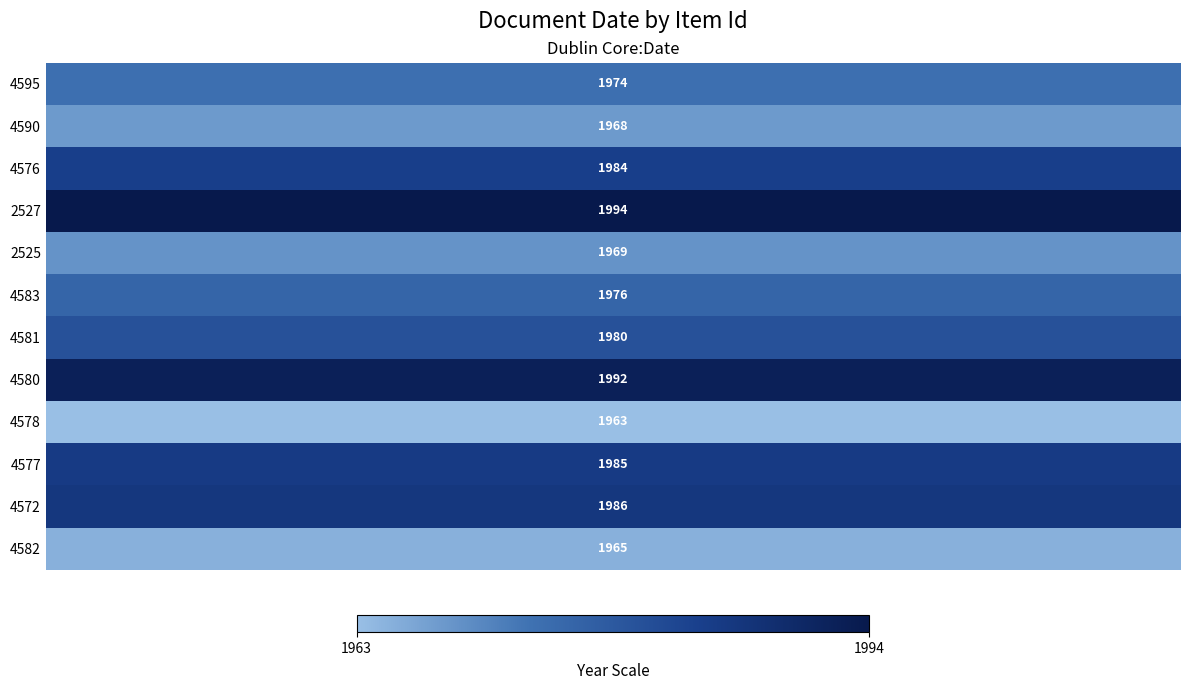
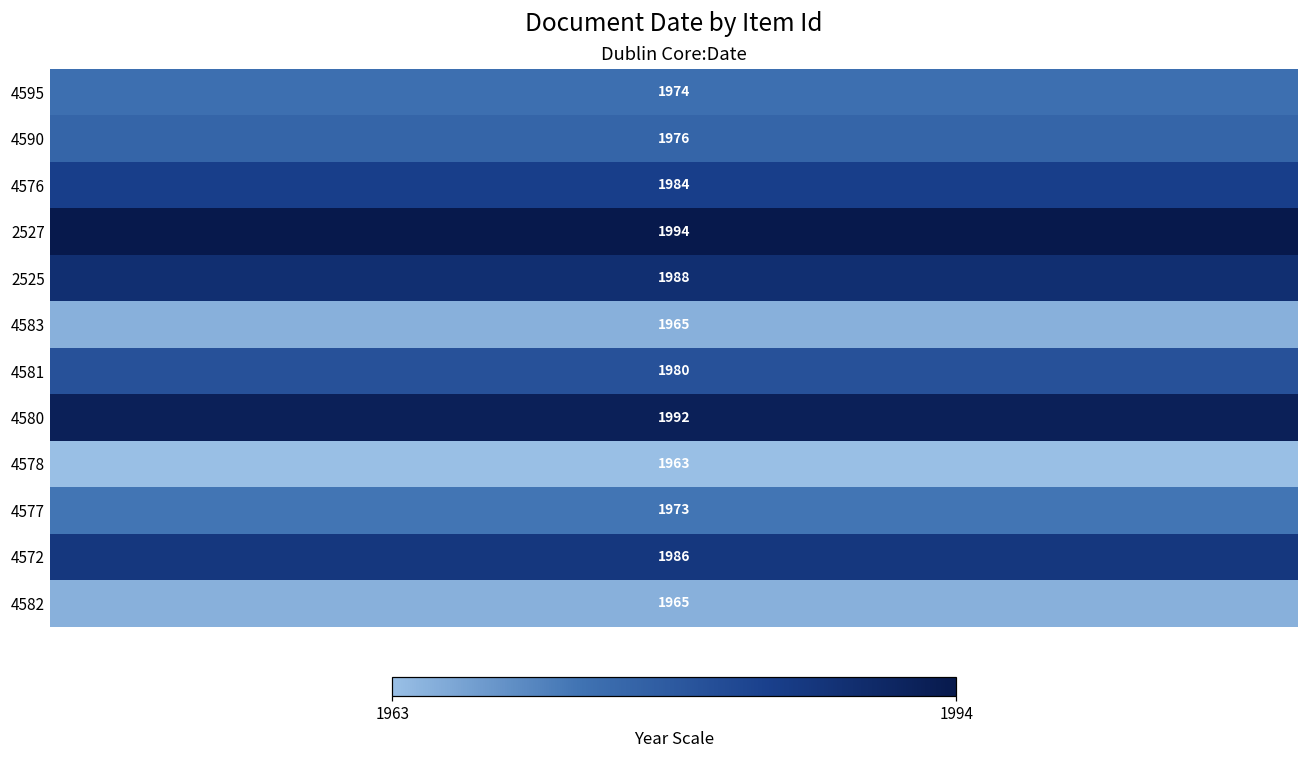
  {
    "4595": {
      "Dublin Core:Date": 1974
    },
    "4590": {
-     "Dublin Core:Date": 1968
+     "Dublin Core:Date": 1976
    },
    "4576": {
      "Dublin Core:Date": 1984
    },
    "2527": {
      "Dublin Core:Date": 1994
    },
    "2525": {
-     "Dublin Core:Date": 1969
+     "Dublin Core:Date": 1988
    },
    "4583": {
-     "Dublin Core:Date": 1976
+     "Dublin Core:Date": 1965
    },
    "4581": {
      "Dublin Core:Date": 1980
    },
    "4580": {
      "Dublin Core:Date": 1992
    },
    "4578": {
      "Dublin Core:Date": 1963
    },
    "4577": {
-     "Dublin Core:Date": 1985
+     "Dublin Core:Date": 1973
    },
    "4572": {
      "Dublin Core:Date": 1986
    },
    "4582": {
      "Dublin Core:Date": 1965
    }
  }
